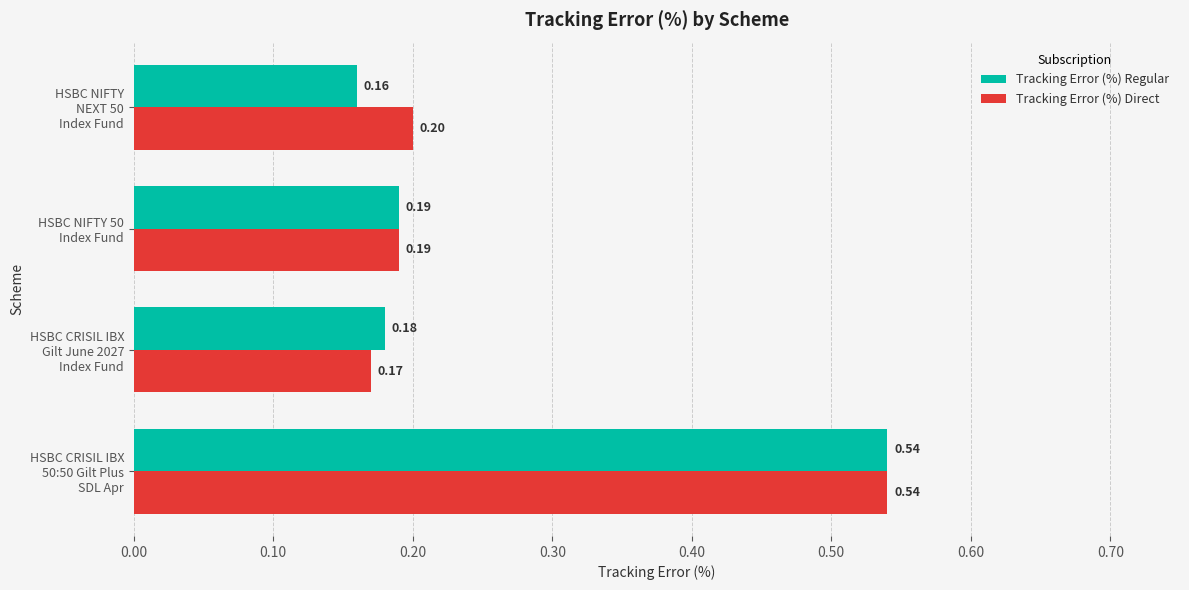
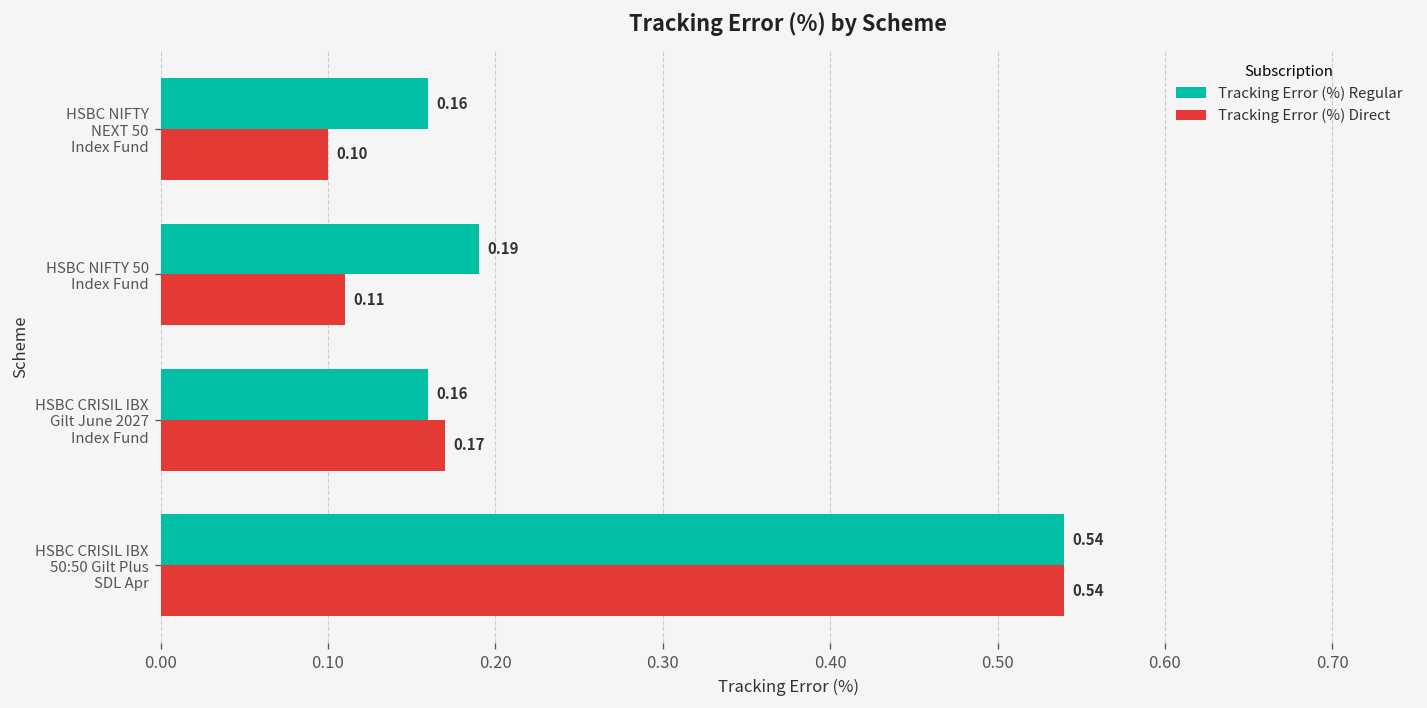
  {
    "Tracking Error (%) Regular": {
      "HSBC NIFTY NEXT 50 Index Fund": 0.16,
      "HSBC NIFTY 50 Index Fund": 0.19,
-     "HSBC CRISIL IBX Gilt June 2027 Index Fund": 0.18,
+     "HSBC CRISIL IBX Gilt June 2027 Index Fund": 0.16,
      "HSBC CRISIL IBX 50:50 Gilt Plus SDL Apr": 0.54
    },
    "Tracking Error (%) Direct": {
-     "HSBC NIFTY NEXT 50 Index Fund": 0.20,
-     "HSBC NIFTY 50 Index Fund": 0.19,
+     "HSBC NIFTY NEXT 50 Index Fund": 0.10,
+     "HSBC NIFTY 50 Index Fund": 0.11,
      "HSBC CRISIL IBX Gilt June 2027 Index Fund": 0.17,
      "HSBC CRISIL IBX 50:50 Gilt Plus SDL Apr": 0.54
    }
  }
